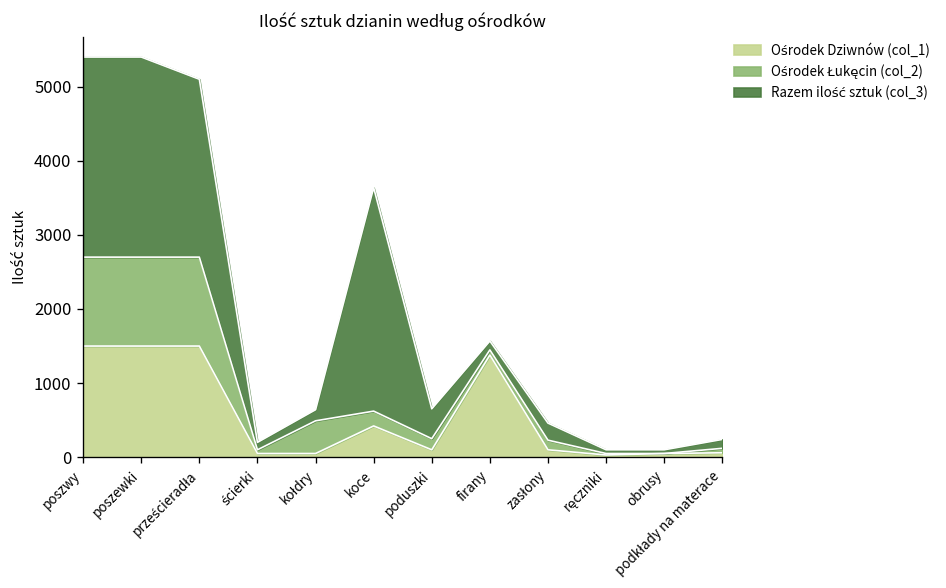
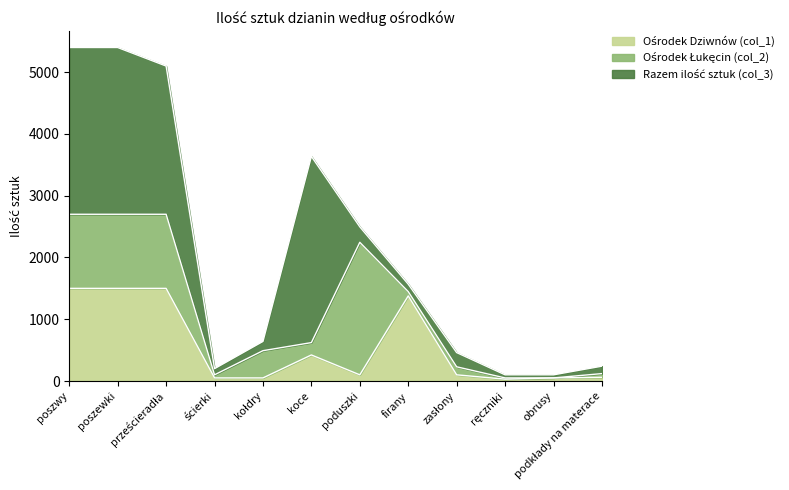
  {
    "Ośrodek Dziwnów (col_1)": {
      "poszwy": 1500,
      "poszewki": 1500,
      "prześcieradła": 1500,
      "ścierki": 100,
      "kołdry": 100,
      "koce": 400,
      "poduszki": 100,
      "firany": 1400,
      "zasłony": 100,
      "podkłady na materace": 100
    },
    "Ośrodek Łukęcin (col_2)": {
      "poszwy": 1200,
      "poszewki": 1200,
      "prześcieradła": 1200,
      "ścierki": 100,
      "kołdry": 400,
      "koce": 200,
-     "poduszki": 200,
+     "poduszki": 2100,
      "firany": 100,
      "zasłony": 100,
      "podkłady na materace": 100
    },
    "Razem ilość sztuk (col_3)": {
      "poszwy": 2700,
      "poszewki": 2700,
      "prześcieradła": 2400,
      "ścierki": 100,
      "kołdry": 200,
      "koce": 3000,
-     "poduszki": 400,
+     "poduszki": 300,
      "firany": 100,
      "zasłony": 200,
      "ręczniki": 100,
      "obrusy": 100,
      "podkłady na materace": 100
    }
  }
